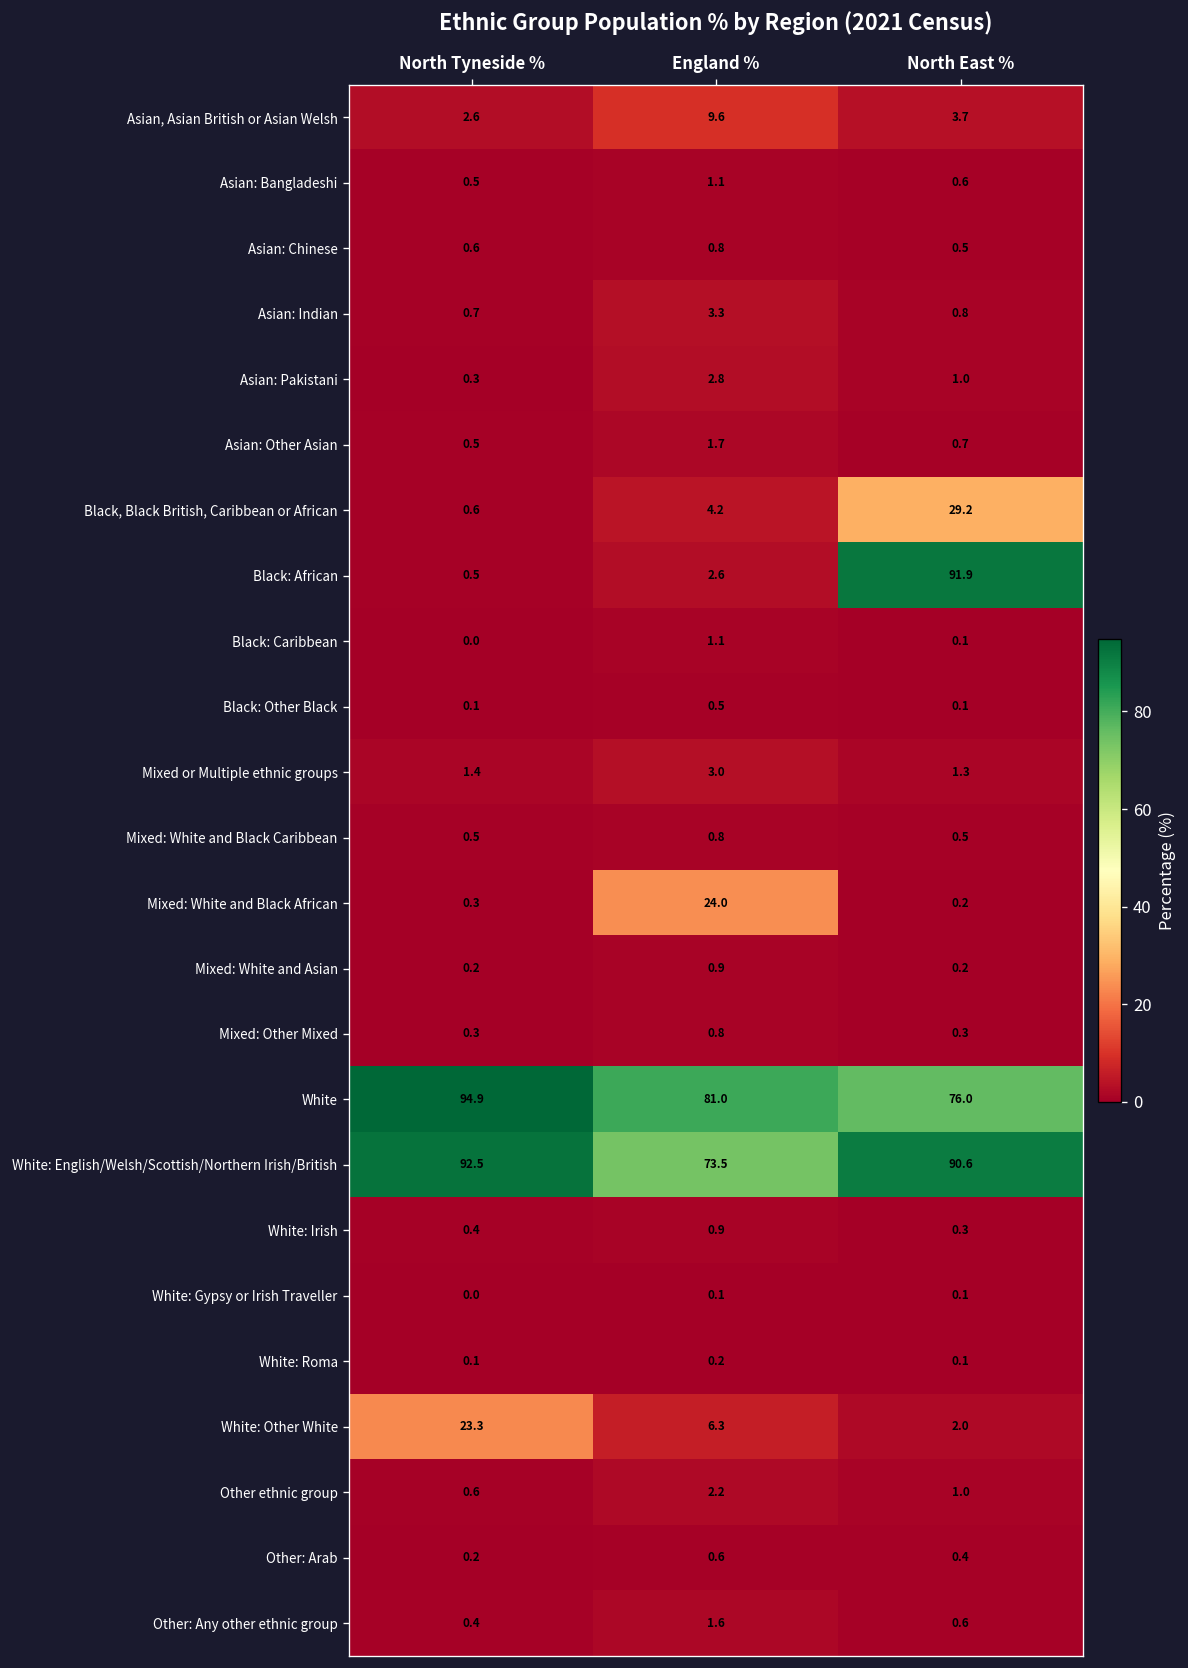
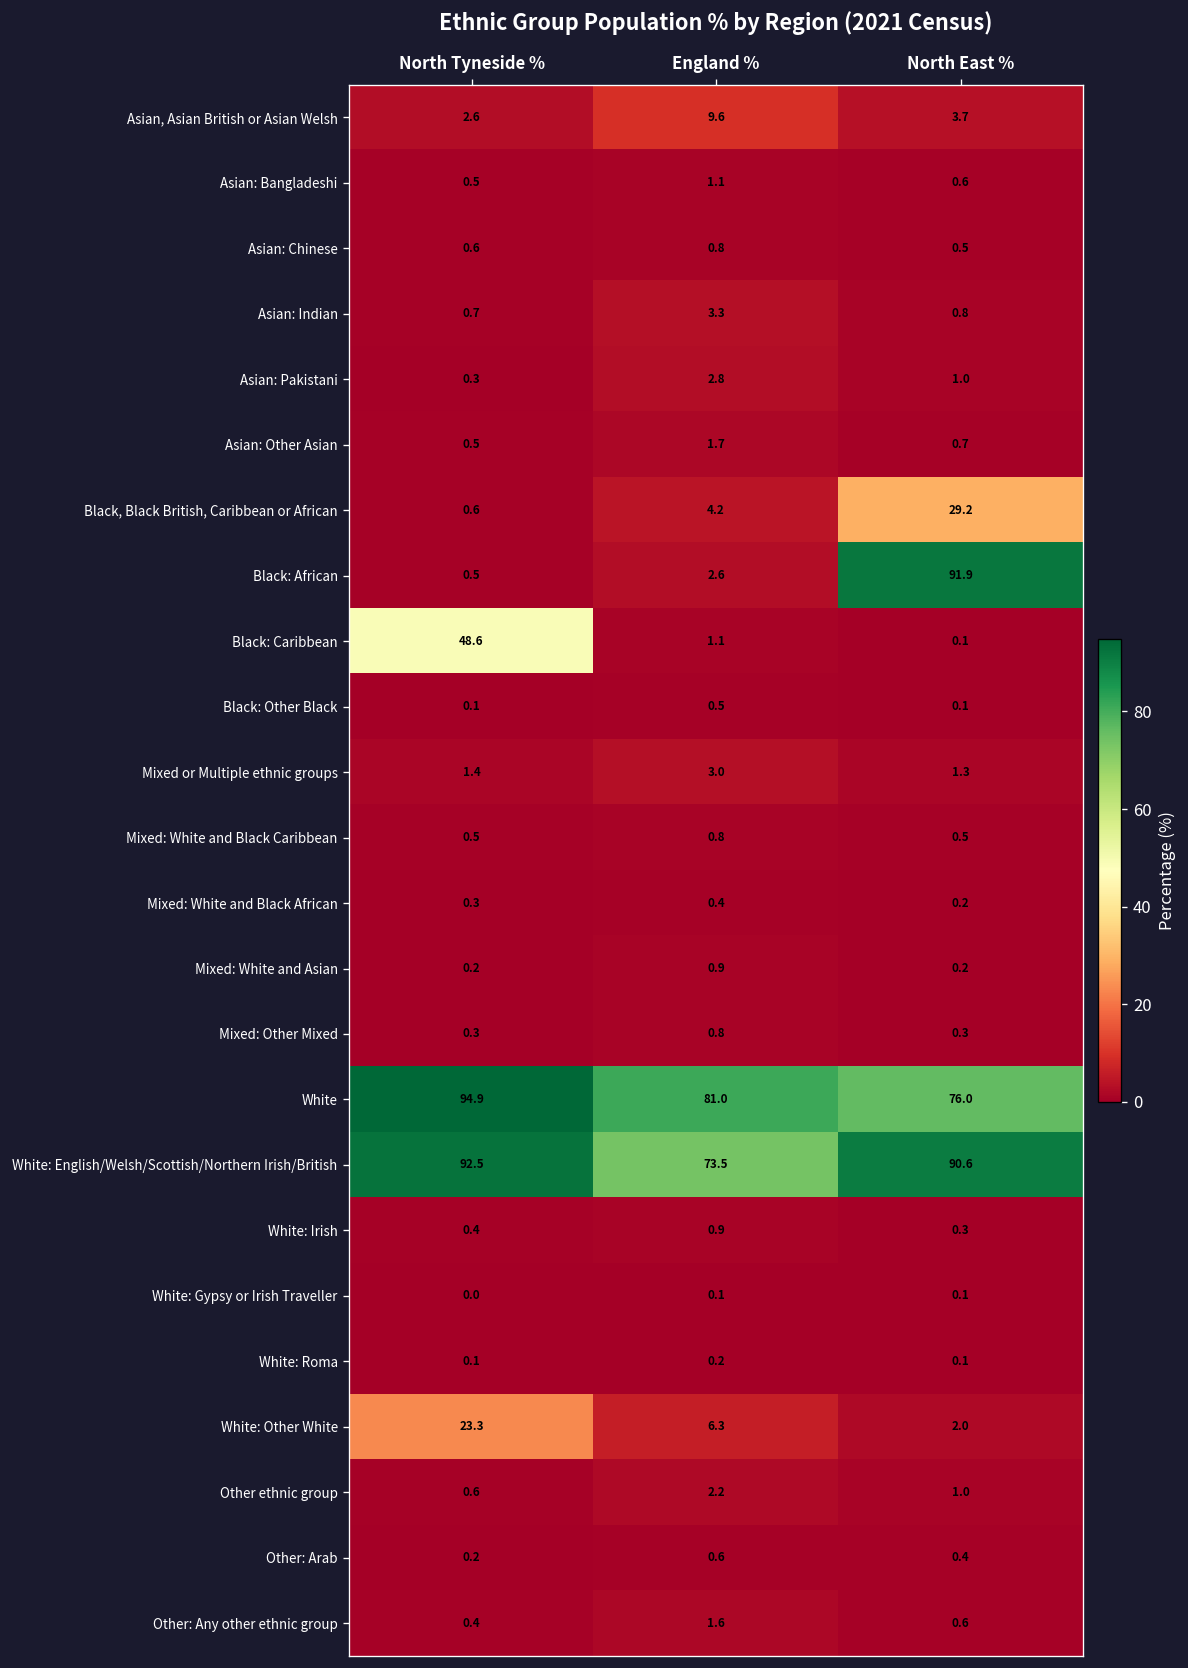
  {
    "Asian, Asian British or Asian Welsh": {
      "North Tyneside %": 2.6,
      "England %": 9.6,
      "North East %": 3.7
    },
    "Asian: Bangladeshi": {
      "North Tyneside %": 0.5,
      "England %": 1.1,
      "North East %": 0.6
    },
    "Asian: Chinese": {
      "North Tyneside %": 0.6,
      "England %": 0.8,
      "North East %": 0.5
    },
    "Asian: Indian": {
      "North Tyneside %": 0.7,
      "England %": 3.3,
      "North East %": 0.8
    },
    "Asian: Pakistani": {
      "North Tyneside %": 0.3,
      "England %": 2.8,
      "North East %": 1.0
    },
    "Asian: Other Asian": {
      "North Tyneside %": 0.5,
      "England %": 1.7,
      "North East %": 0.7
    },
    "Black, Black British, Caribbean or African": {
      "North Tyneside %": 0.6,
      "England %": 4.2,
      "North East %": 29.2
    },
    "Black: African": {
      "North Tyneside %": 0.5,
      "England %": 2.6,
      "North East %": 91.9
    },
    "Black: Caribbean": {
-     "North Tyneside %": 0.0,
+     "North Tyneside %": 48.6,
      "England %": 1.1,
      "North East %": 0.1
    },
    "Black: Other Black": {
      "North Tyneside %": 0.1,
      "England %": 0.5,
      "North East %": 0.1
    },
    "Mixed or Multiple ethnic groups": {
      "North Tyneside %": 1.4,
      "England %": 3.0,
      "North East %": 1.3
    },
    "Mixed: White and Black Caribbean": {
      "North Tyneside %": 0.5,
      "England %": 0.8,
      "North East %": 0.5
    },
    "Mixed: White and Black African": {
      "North Tyneside %": 0.3,
-     "England %": 24.0,
+     "England %": 0.4,
      "North East %": 0.2
    },
    "Mixed: White and Asian": {
      "North Tyneside %": 0.2,
      "England %": 0.9,
      "North East %": 0.2
    },
    "Mixed: Other Mixed": {
      "North Tyneside %": 0.3,
      "England %": 0.8,
      "North East %": 0.3
    },
    "White": {
      "North Tyneside %": 94.9,
      "England %": 81.0,
      "North East %": 76.0
    },
    "White: English/Welsh/Scottish/Northern Irish/British": {
      "North Tyneside %": 92.5,
      "England %": 73.5,
      "North East %": 90.6
    },
    "White: Irish": {
      "North Tyneside %": 0.4,
      "England %": 0.9,
      "North East %": 0.3
    },
    "White: Gypsy or Irish Traveller": {
      "North Tyneside %": 0.0,
      "England %": 0.1,
      "North East %": 0.1
    },
    "White: Roma": {
      "North Tyneside %": 0.1,
      "England %": 0.2,
      "North East %": 0.1
    },
    "White: Other White": {
      "North Tyneside %": 23.3,
      "England %": 6.3,
      "North East %": 2.0
    },
    "Other ethnic group": {
      "North Tyneside %": 0.6,
      "England %": 2.2,
      "North East %": 1.0
    },
    "Other: Arab": {
      "North Tyneside %": 0.2,
      "England %": 0.6,
      "North East %": 0.4
    },
    "Other: Any other ethnic group": {
      "North Tyneside %": 0.4,
      "England %": 1.6,
      "North East %": 0.6
    }
  }
